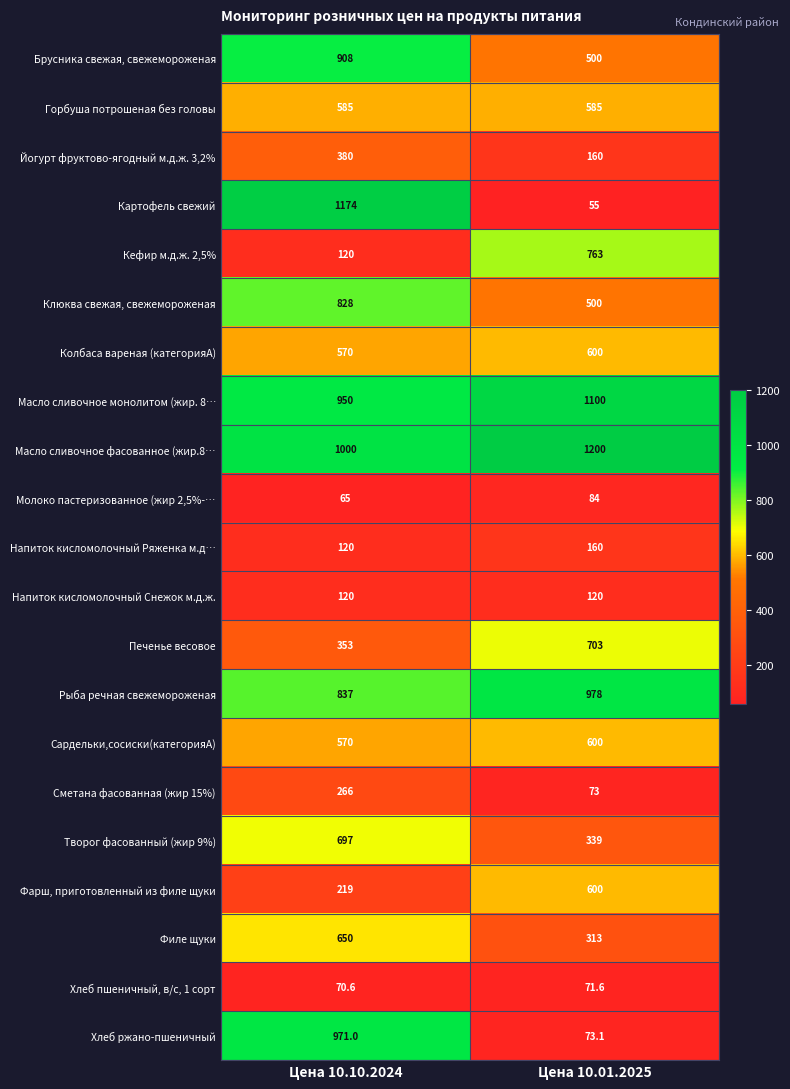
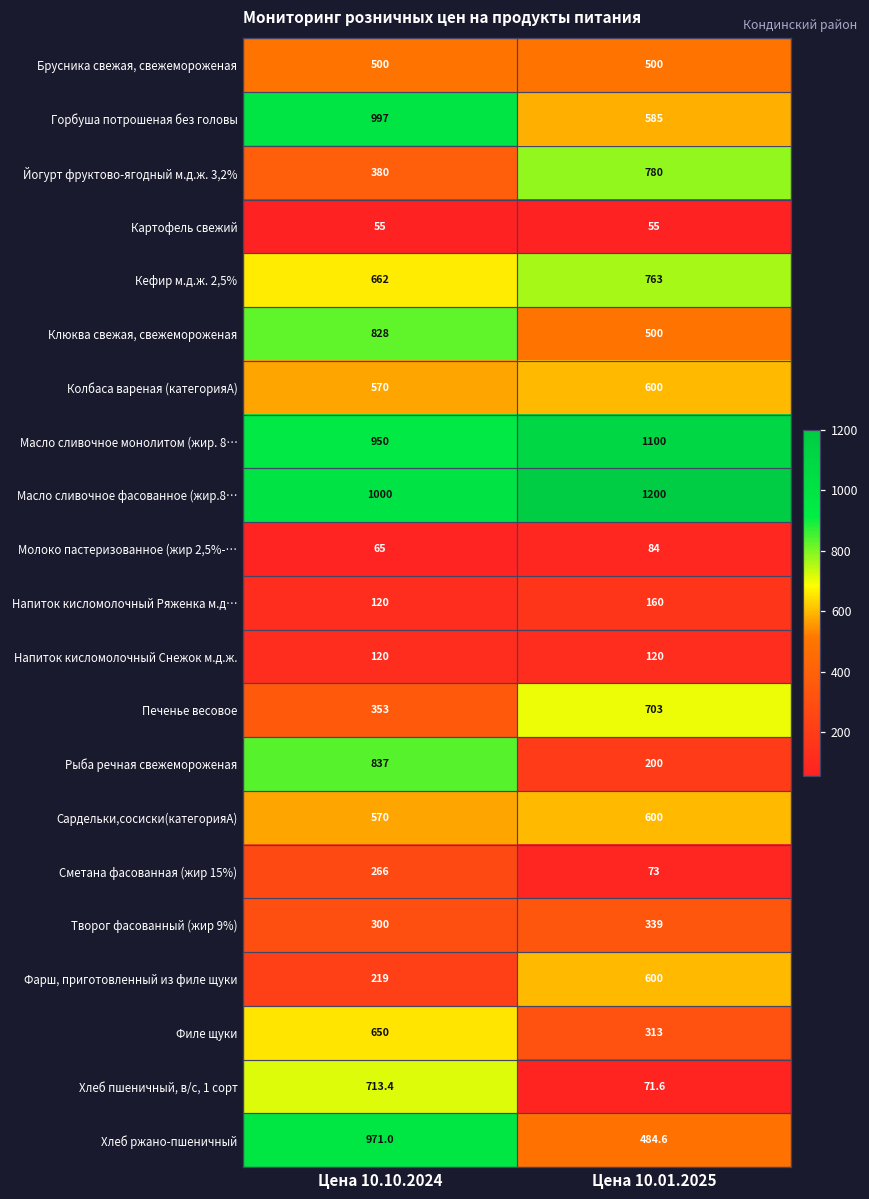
  {
    "Брусника свежая, свежемороженая": {
-     "Цена 10.10.2024": 908,
+     "Цена 10.10.2024": 500,
      "Цена 10.01.2025": 500
    },
    "Горбуша потрошеная без головы": {
-     "Цена 10.10.2024": 585,
+     "Цена 10.10.2024": 997,
      "Цена 10.01.2025": 585
    },
    "Йогурт фруктово-ягодный м.д.ж. 3,2%": {
      "Цена 10.10.2024": 380,
-     "Цена 10.01.2025": 160
+     "Цена 10.01.2025": 780
    },
    "Картофель свежий": {
-     "Цена 10.10.2024": 1174,
+     "Цена 10.10.2024": 55,
      "Цена 10.01.2025": 55
    },
    "Кефир м.д.ж. 2,5%": {
-     "Цена 10.10.2024": 120,
+     "Цена 10.10.2024": 662,
      "Цена 10.01.2025": 763
    },
    "Клюква свежая, свежемороженая": {
      "Цена 10.10.2024": 828,
      "Цена 10.01.2025": 500
    },
    "Колбаса вареная (категорияА)": {
      "Цена 10.10.2024": 570,
      "Цена 10.01.2025": 600
    },
    "Масло сливочное монолитом (жир. 8…": {
      "Цена 10.10.2024": 950,
      "Цена 10.01.2025": 1100
    },
    "Масло сливочное фасованное (жир.8…": {
      "Цена 10.10.2024": 1000,
      "Цена 10.01.2025": 1200
    },
    "Молоко пастеризованное (жир 2,5%-…": {
      "Цена 10.10.2024": 65,
      "Цена 10.01.2025": 84
    },
    "Напиток кисломолочный Ряженка м.д…": {
      "Цена 10.10.2024": 120,
      "Цена 10.01.2025": 160
    },
    "Напиток кисломолочный Снежок м.д.ж.": {
      "Цена 10.10.2024": 120,
      "Цена 10.01.2025": 120
    },
    "Печенье весовое": {
      "Цена 10.10.2024": 353,
      "Цена 10.01.2025": 703
    },
    "Рыба речная свежемороженая": {
      "Цена 10.10.2024": 837,
-     "Цена 10.01.2025": 978
+     "Цена 10.01.2025": 200
    },
    "Сардельки,сосиски(категорияА)": {
      "Цена 10.10.2024": 570,
      "Цена 10.01.2025": 600
    },
    "Сметана фасованная (жир 15%)": {
      "Цена 10.10.2024": 266,
      "Цена 10.01.2025": 73
    },
    "Творог фасованный (жир 9%)": {
-     "Цена 10.10.2024": 697,
+     "Цена 10.10.2024": 300,
      "Цена 10.01.2025": 339
    },
    "Фарш, приготовленный из филе щуки": {
      "Цена 10.10.2024": 219,
      "Цена 10.01.2025": 600
    },
    "Филе щуки": {
      "Цена 10.10.2024": 650,
      "Цена 10.01.2025": 313
    },
    "Хлеб пшеничный, в/с, 1 сорт": {
-     "Цена 10.10.2024": 70.6,
+     "Цена 10.10.2024": 713.4,
      "Цена 10.01.2025": 71.6
    },
    "Хлеб ржано-пшеничный": {
      "Цена 10.10.2024": 971.0,
-     "Цена 10.01.2025": 73.1
+     "Цена 10.01.2025": 484.6
    }
  }
